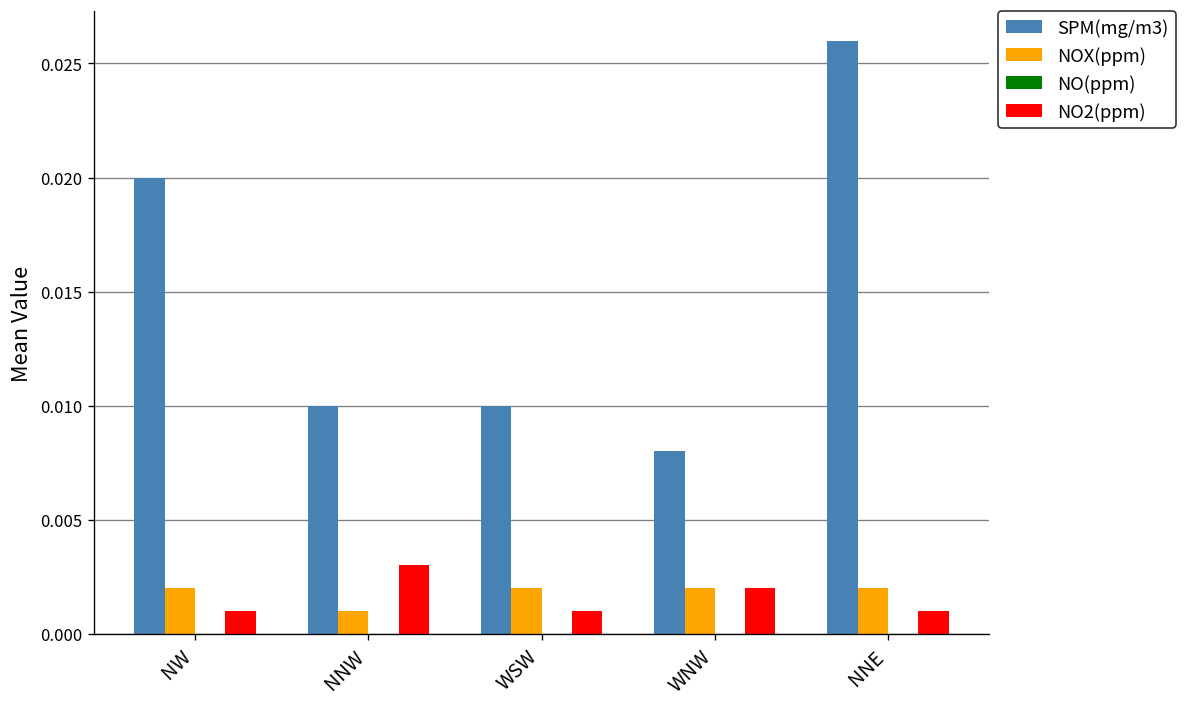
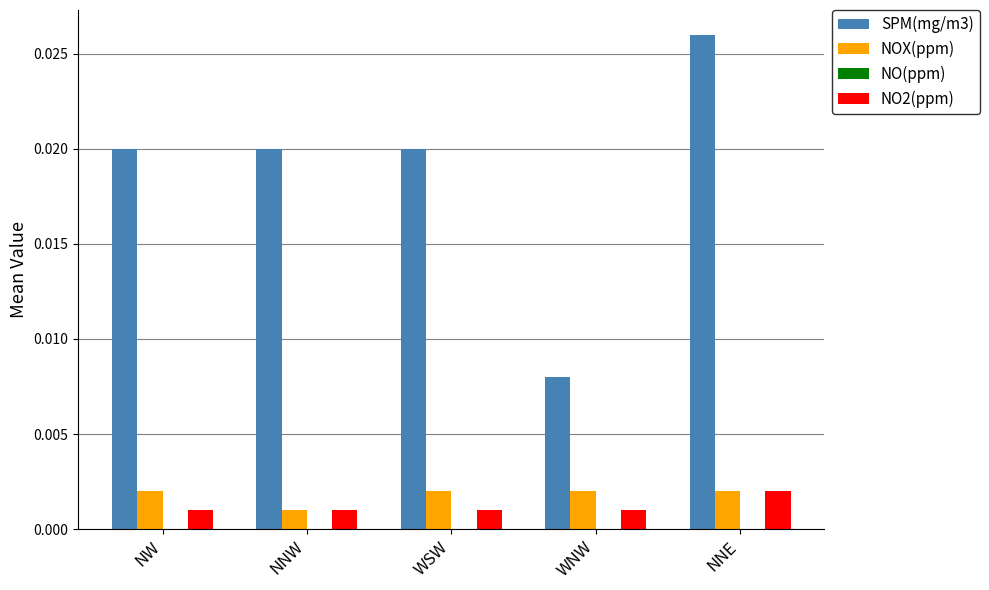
  {
    "SPM(mg/m3)": {
      "NW": 0.02,
-     "NNW": 0.01,
-     "WSW": 0.01,
+     "NNW": 0.02,
+     "WSW": 0.02,
      "WNW": 0.0080,
      "NNE": 0.0260
    },
    "NOX(ppm)": {
      "NW": 0.002,
      "NNW": 0.001,
      "WSW": 0.002,
      "WNW": 0.002,
      "NNE": 0.002
    },
    "NO(ppm)": {
      "NW": 0.000,
      "NNW": 0.000,
      "WSW": 0.000,
      "WNW": 0.000,
      "NNE": 0.000
    },
    "NO2(ppm)": {
      "NW": 0.001,
-     "NNW": 0.003,
+     "NNW": 0.001,
      "WSW": 0.001,
-     "WNW": 0.002,
-     "NNE": 0.001
+     "WNW": 0.001,
+     "NNE": 0.002
    }
  }
